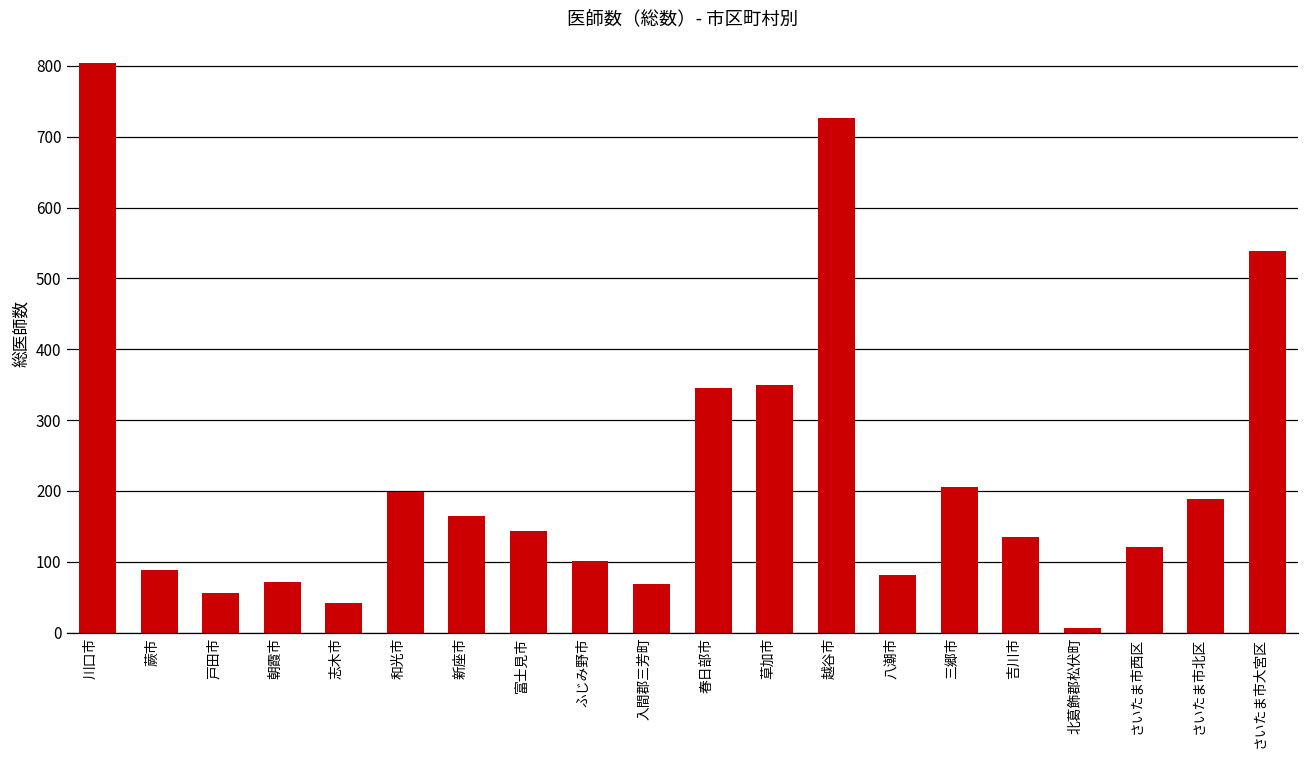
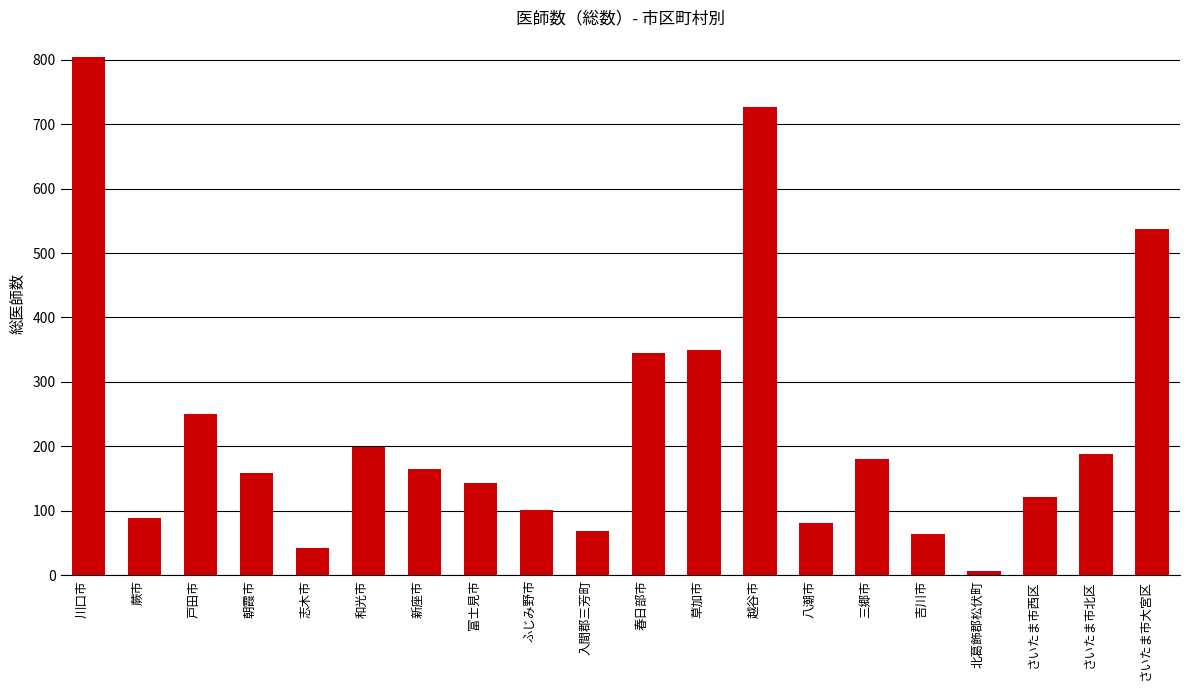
  {
    "川口市": 800,
    "蕨市": 90,
-   "戸田市": 60,
-   "朝霞市": 70,
+   "戸田市": 250,
+   "朝霞市": 160,
    "志木市": 40,
    "和光市": 200,
    "新座市": 160,
    "富士見市": 140,
    "ふじみ野市": 100,
    "入間郡三芳町": 70,
    "春日部市": 350,
    "草加市": 350,
    "越谷市": 730,
    "八潮市": 80,
-   "三郷市": 210,
-   "吉川市": 140,
+   "三郷市": 180,
+   "吉川市": 60,
    "北葛飾郡松伏町": 10,
    "さいたま市西区": 120,
    "さいたま市北区": 190,
    "さいたま市大宮区": 540
  }
